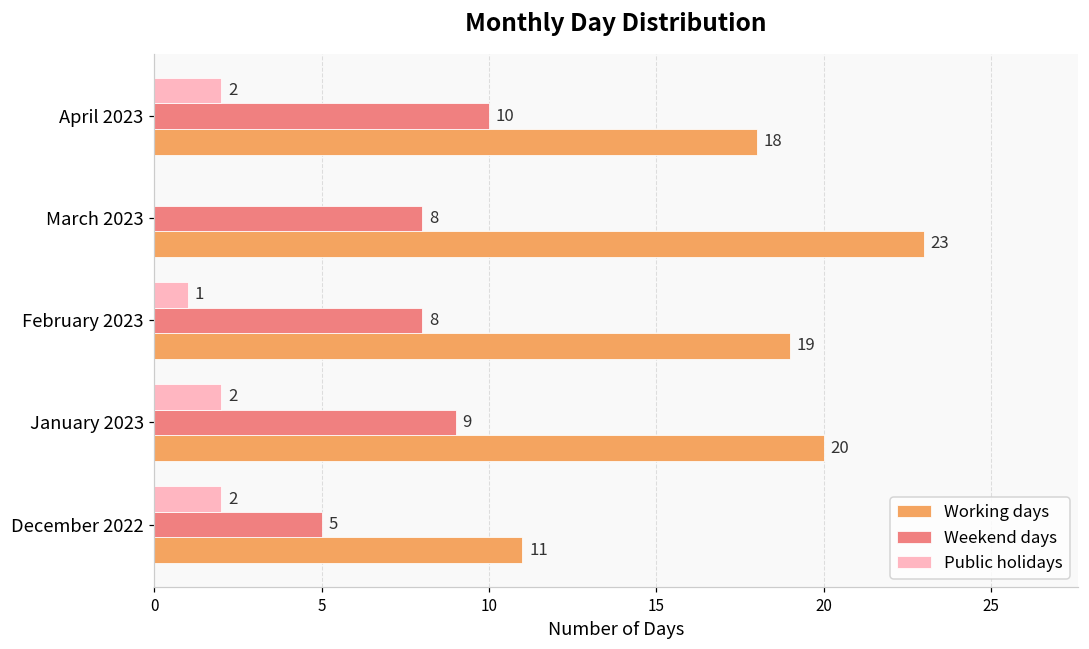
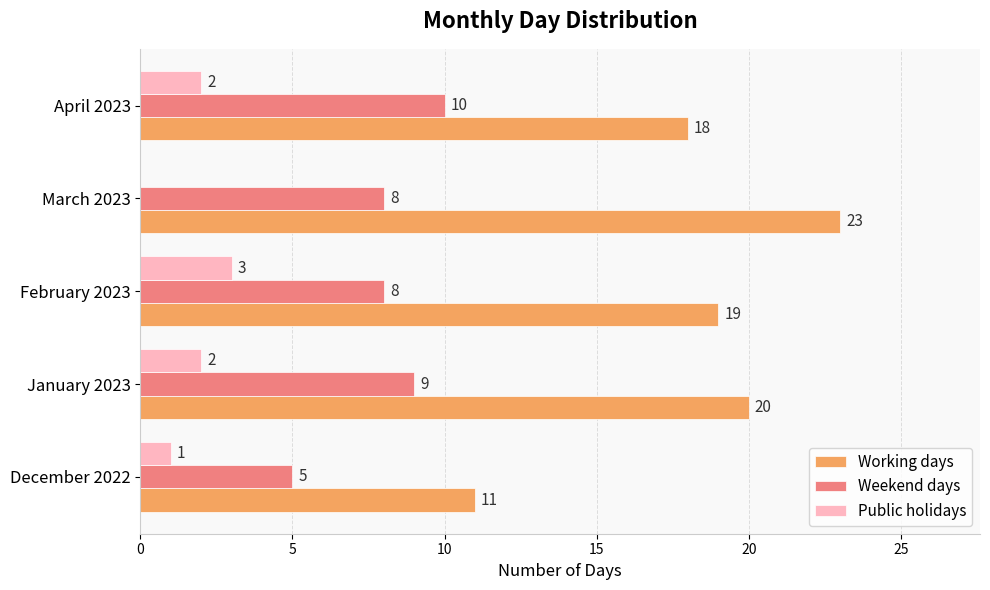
  {
    "Public holidays": {
      "April 2023": 2,
-     "February 2023": 1,
+     "February 2023": 3,
      "January 2023": 2,
-     "December 2022": 2
+     "December 2022": 1
    }
  }
